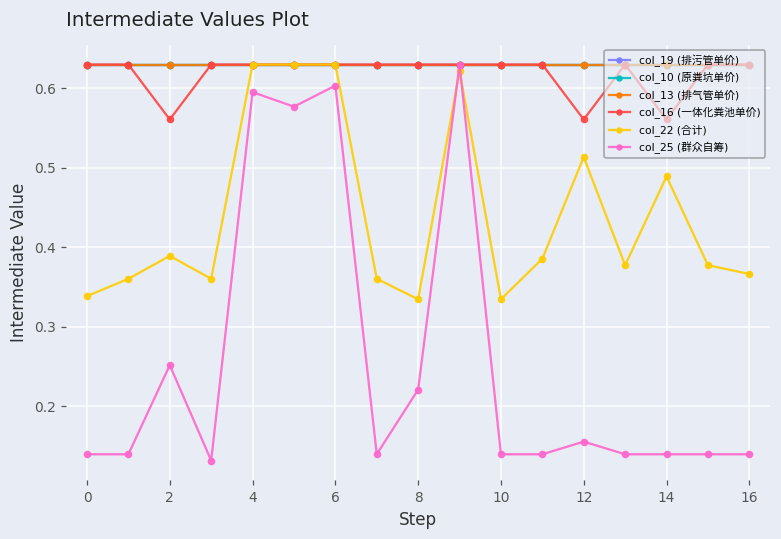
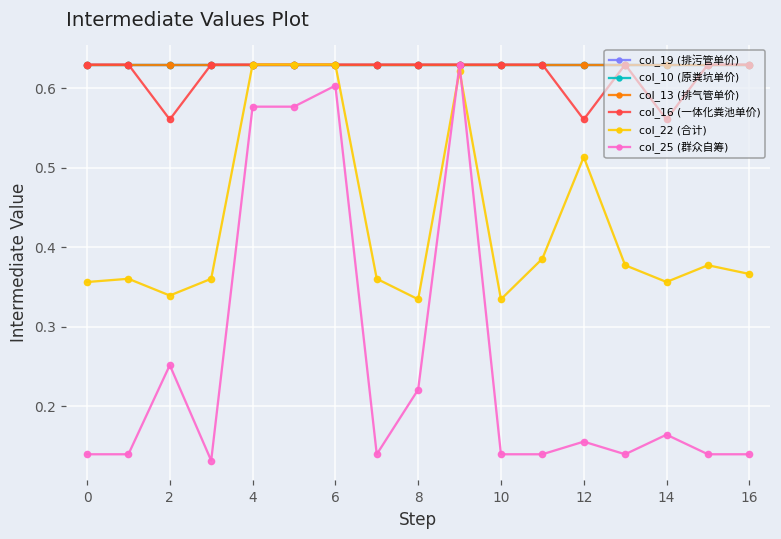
  {
    "col_13 (排气管单价)": {
      "2": 0.63,
      "12": 0.63
    },
    "col_16 (一体化粪池单价)": {
      "2": 0.56,
      "12": 0.56
    },
    "col_22 (合计)": {
-     "0": 0.34,
-     "2": 0.39,
+     "0": 0.36,
+     "2": 0.34,
      "8": 0.33,
      "10": 0.33,
      "12": 0.51,
-     "14": 0.49,
+     "14": 0.36,
      "16": 0.37
    },
    "col_25 (群众自筹)": {
      "0": 0.14,
      "2": 0.25,
-     "4": 0.60,
+     "4": 0.58,
      "6": 0.60,
      "8": 0.22,
      "10": 0.14,
      "12": 0.16,
-     "14": 0.14,
+     "14": 0.16,
      "16": 0.14
    }
  }
